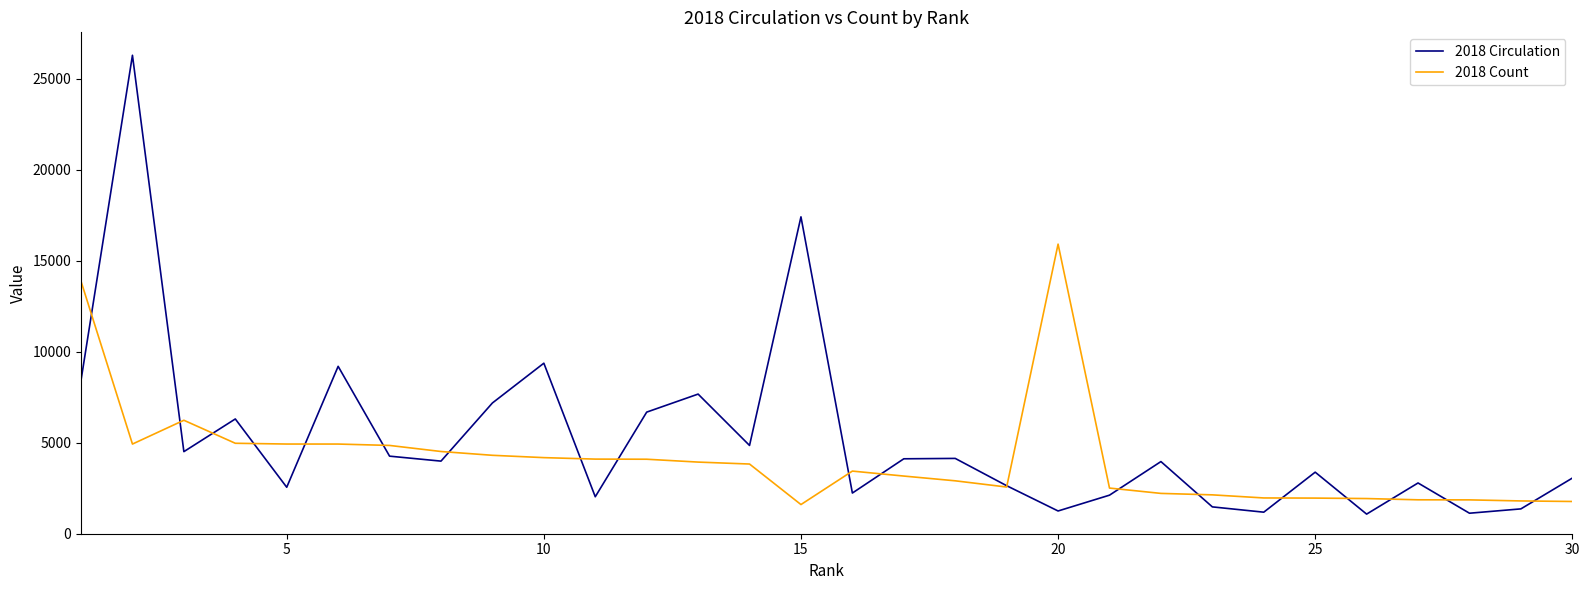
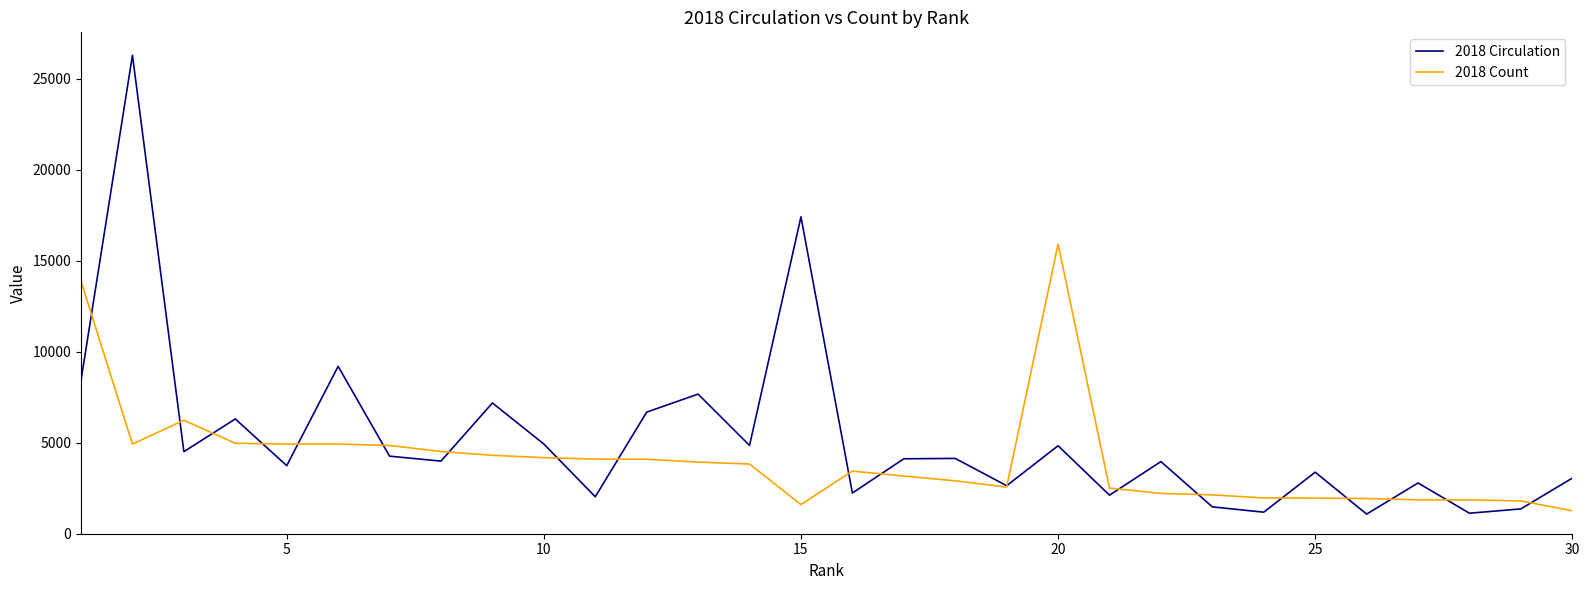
  {
    "2018 Circulation": {
-     "5": 2600,
-     "10": 9400,
+     "5": 3700,
+     "10": 4900,
      "15": 17400,
-     "20": 1300,
+     "20": 4800,
      "25": 3400,
      "30": 3100
    },
    "2018 Count": {
      "5": 4900,
      "10": 4200,
      "15": 1600,
      "20": 15900,
      "25": 2000,
-     "30": 1800
+     "30": 1300
    }
  }
